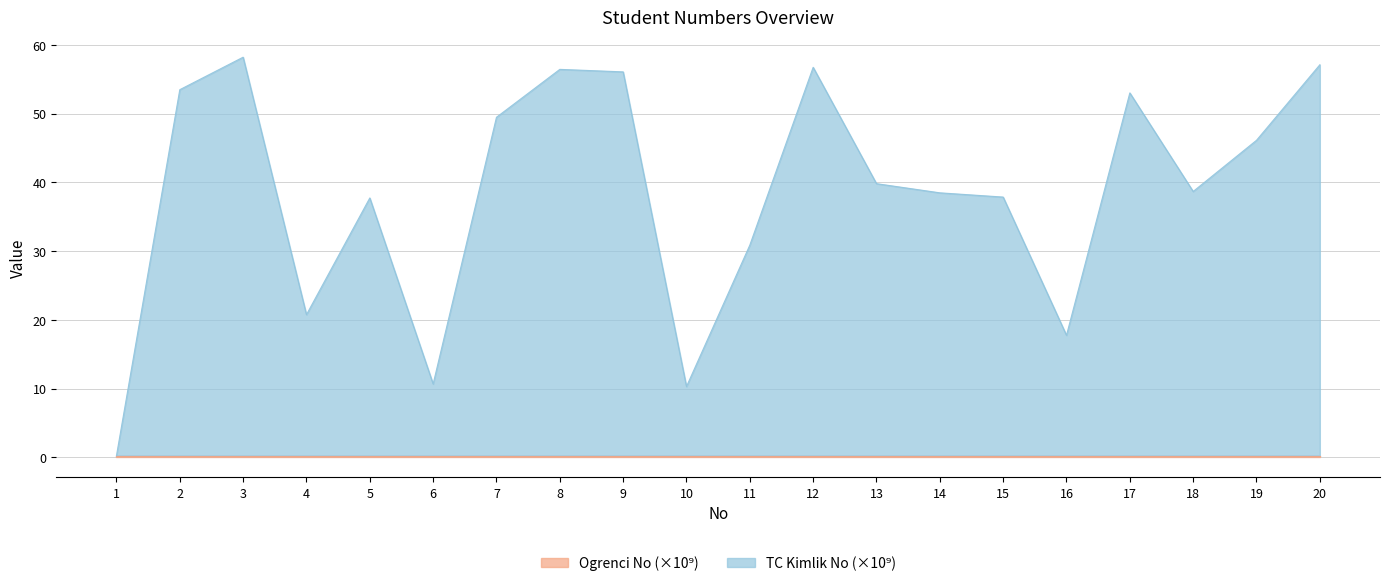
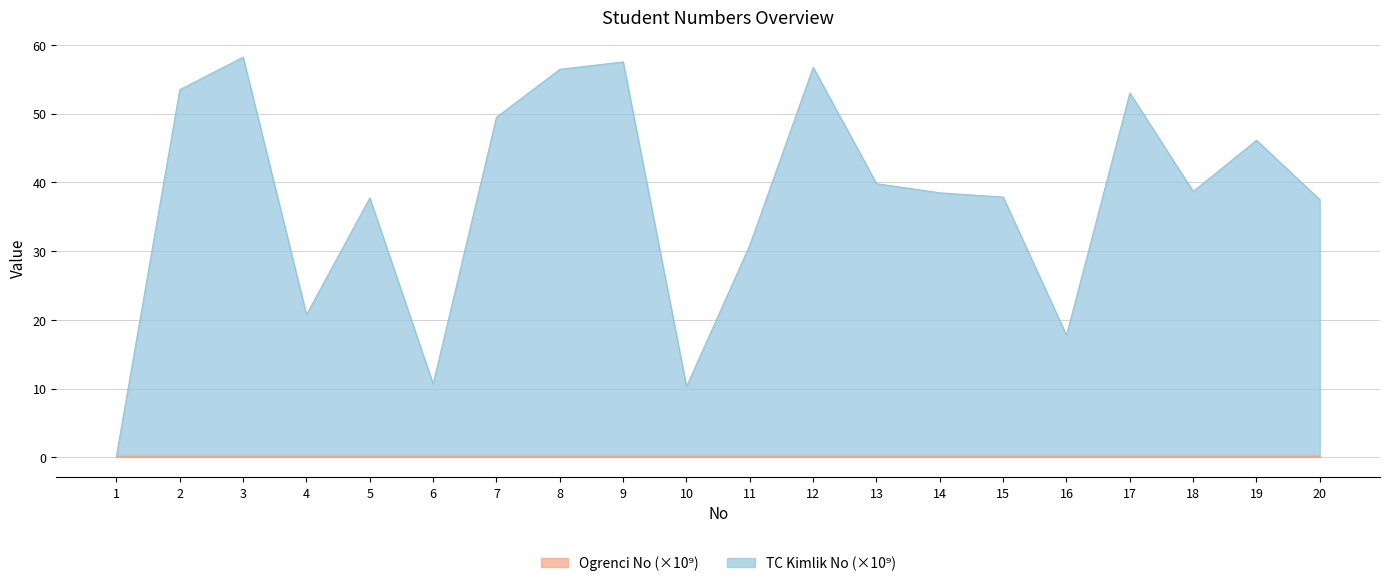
  {
    "Ogrenci No (×10⁹)": {
      "2": 0,
      "3": 0,
      "4": 0,
      "5": 0,
      "6": 0,
      "7": 0,
      "8": 0,
      "9": 0,
      "10": 0,
      "11": 0,
      "12": 0,
      "13": 0,
      "14": 0,
      "15": 0,
      "16": 0,
      "17": 0,
      "18": 0,
      "19": 0,
      "20": 0
    },
    "TC Kimlik No (×10⁹)": {
      "2": 54,
      "3": 58,
      "4": 21,
      "5": 38,
      "6": 11,
      "7": 49,
      "8": 56,
-     "9": 56,
+     "9": 58,
      "10": 10,
      "11": 31,
      "12": 57,
      "13": 40,
      "14": 38,
      "15": 38,
      "16": 18,
      "17": 53,
      "18": 39,
      "19": 46,
-     "20": 57
+     "20": 37
    }
  }
